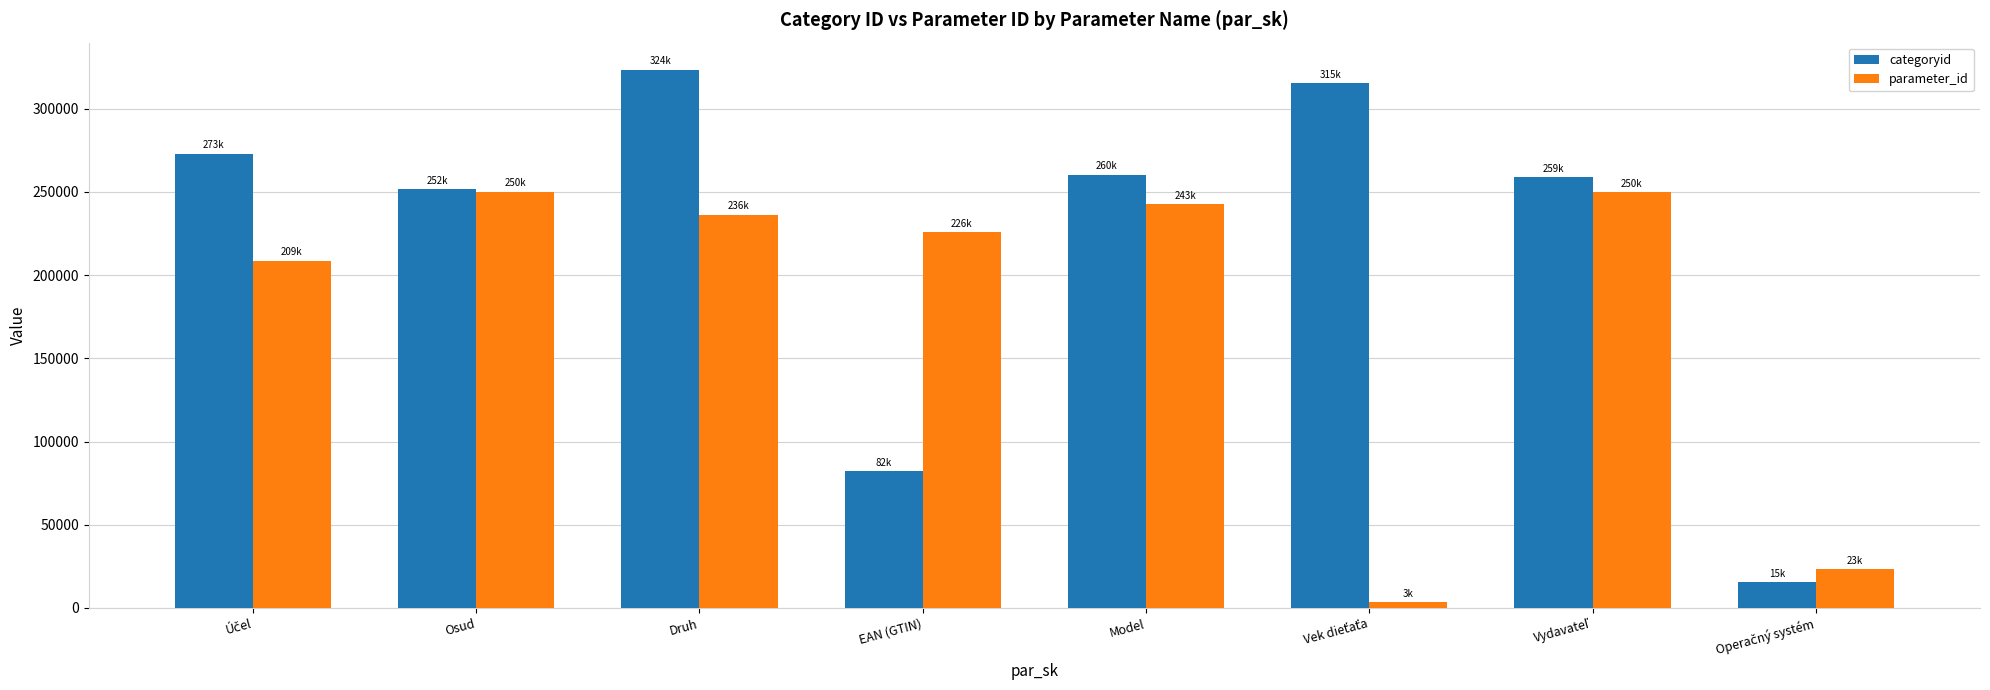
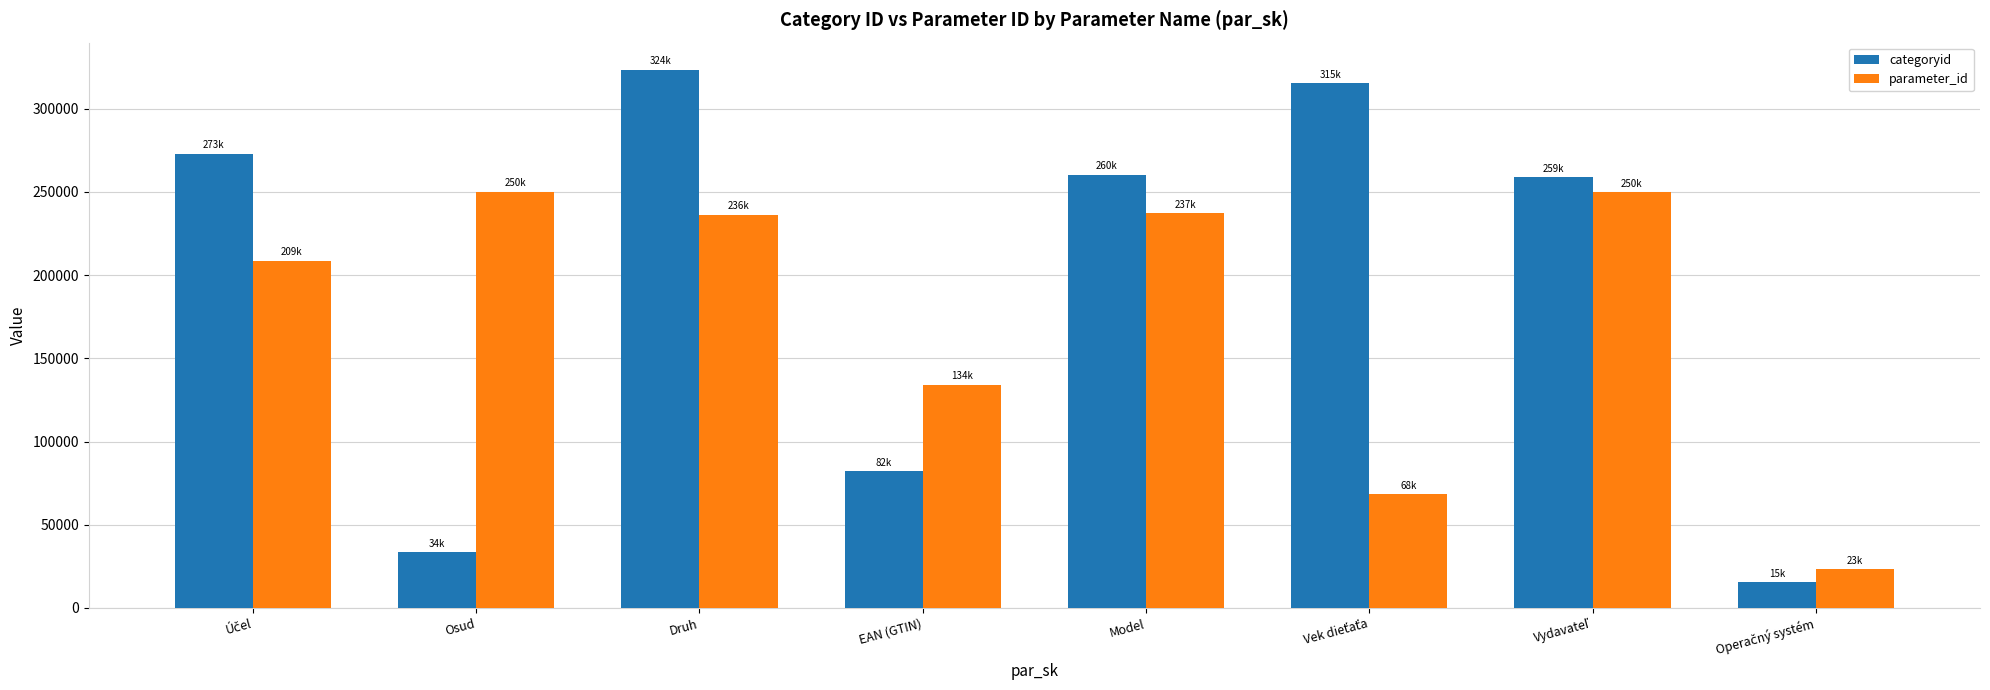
  {
    "categoryid": {
      "Účel": "273k",
-     "Osud": "252k",
+     "Osud": "34k",
      "Druh": "324k",
      "EAN (GTIN)": "82k",
      "Model": "260k",
      "Vek dieťaťa": "315k",
      "Vydavateľ": "259k",
      "Operačný systém": "15k"
    },
    "parameter_id": {
      "Účel": "209k",
      "Osud": "250k",
      "Druh": "236k",
-     "EAN (GTIN)": "226k",
-     "Model": "243k",
-     "Vek dieťaťa": "3k",
+     "EAN (GTIN)": "134k",
+     "Model": "237k",
+     "Vek dieťaťa": "68k",
      "Vydavateľ": "250k",
      "Operačný systém": "23k"
    }
  }
